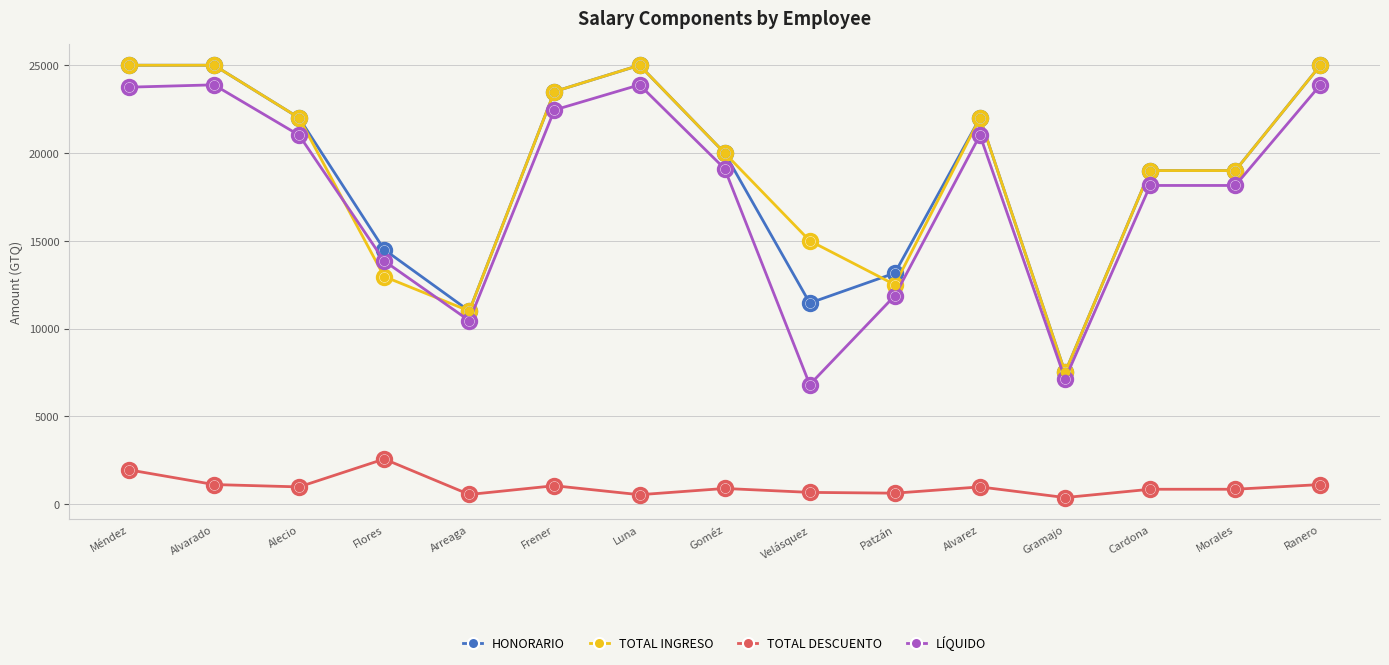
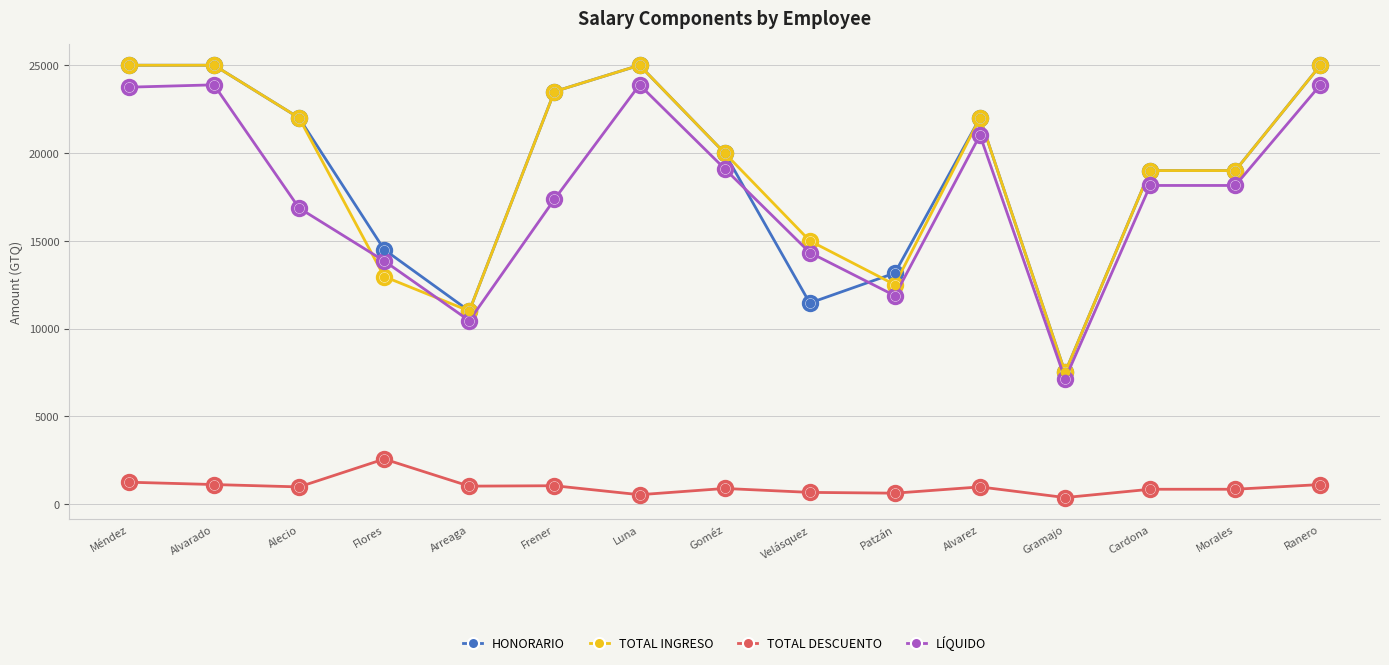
  {
    "HONORARIO": {
      "Flores": 14500,
      "Velásquez": 11500,
      "Patzán": 13200
    },
    "TOTAL INGRESO": {
      "Flores": 13000,
      "Velásquez": 15000,
      "Patzán": 12500
    },
    "TOTAL DESCUENTO": {
-     "Méndez": 2000,
+     "Méndez": 1300,
      "Alvarado": 1100,
      "Alecio": 1000,
      "Flores": 2600,
-     "Arreaga": 600,
+     "Arreaga": 1000,
      "Frener": 1000,
      "Luna": 500,
      "Goméz": 900,
      "Velásquez": 700,
      "Patzán": 600,
      "Alvarez": 1000,
      "Gramajo": 400,
      "Cardona": 800,
      "Morales": 800,
      "Ranero": 1100
    },
    "LÍQUIDO": {
      "Méndez": 23800,
      "Alvarado": 23900,
-     "Alecio": 21000,
+     "Alecio": 16900,
      "Flores": 13900,
      "Arreaga": 10500,
-     "Frener": 22500,
+     "Frener": 17400,
      "Luna": 23900,
      "Goméz": 19100,
-     "Velásquez": 6800,
+     "Velásquez": 14300,
      "Patzán": 11900,
      "Alvarez": 21000,
      "Gramajo": 7100,
      "Cardona": 18200,
      "Morales": 18200,
      "Ranero": 23900
    }
  }
